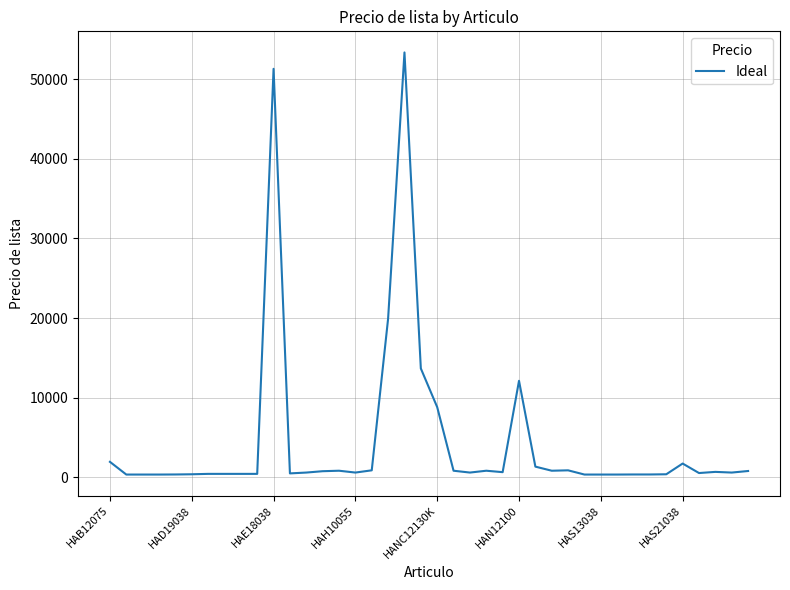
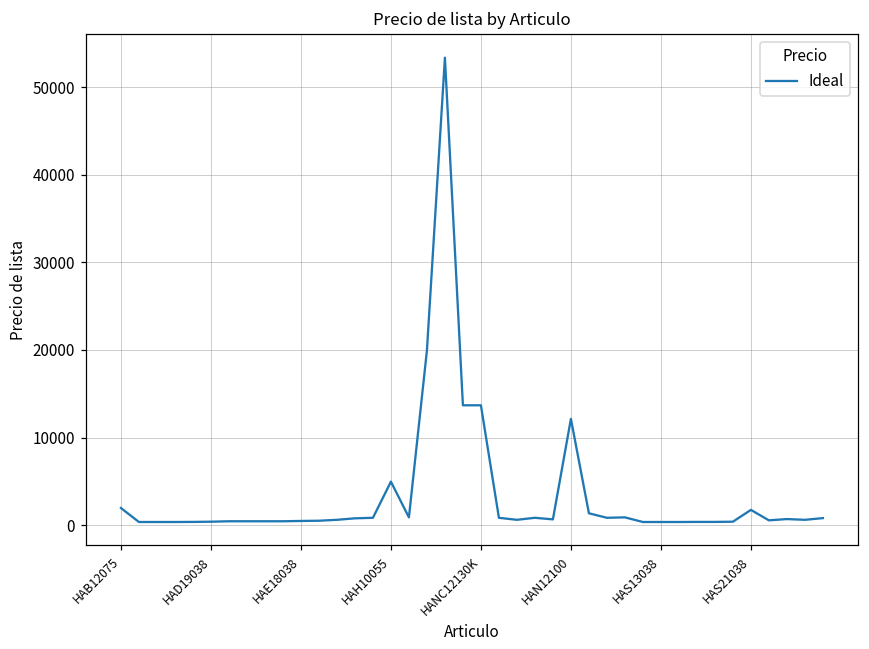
  {
    "HAB12075": 2000,
    "HAD19038": 0,
-   "HAE18038": 51000,
-   "HAH10055": 1000,
-   "HANC12130K": 9000,
+   "HAE18038": 0,
+   "HAH10055": 5000,
+   "HANC12130K": 14000,
    "HAN12100": 12000,
    "HAS13038": 0,
    "HAS21038": 2000
  }
